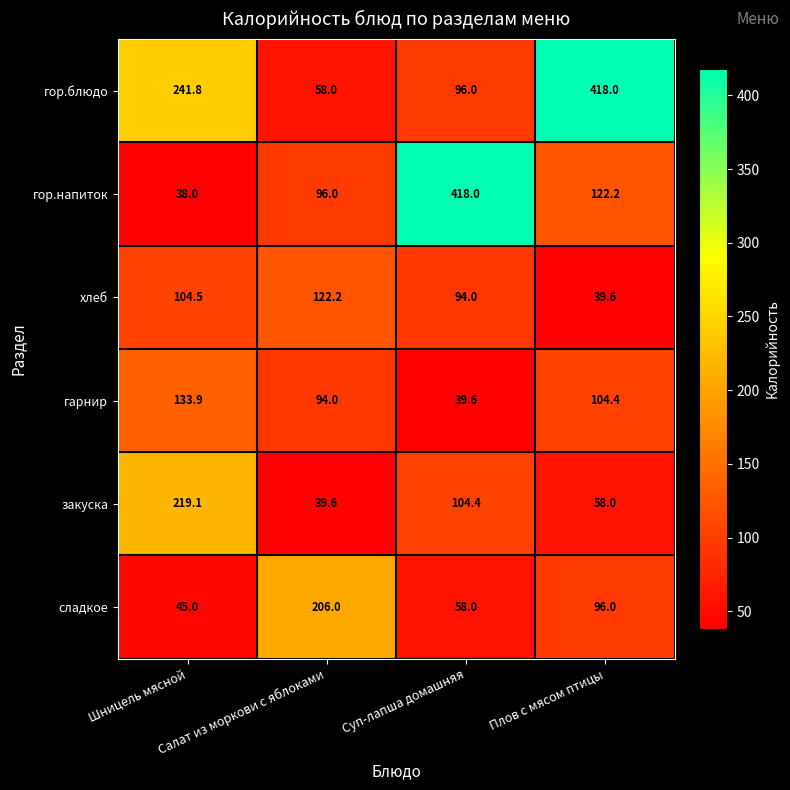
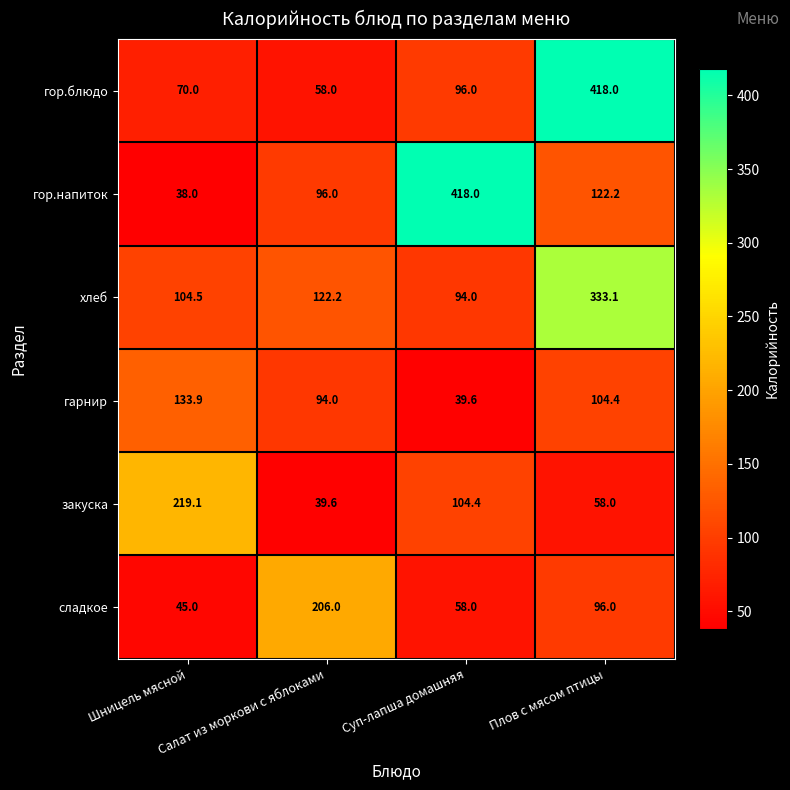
  {
    "гор.блюдо": {
-     "Шницель мясной": 241.8,
+     "Шницель мясной": 70.0,
      "Салат из моркови с яблоками": 58.0,
      "Суп-лапша домашняя": 96.0,
      "Плов с мясом птицы": 418.0
    },
    "гор.напиток": {
      "Шницель мясной": 38.0,
      "Салат из моркови с яблоками": 96.0,
      "Суп-лапша домашняя": 418.0,
      "Плов с мясом птицы": 122.2
    },
    "хлеб": {
      "Шницель мясной": 104.5,
      "Салат из моркови с яблоками": 122.2,
      "Суп-лапша домашняя": 94.0,
-     "Плов с мясом птицы": 39.6
+     "Плов с мясом птицы": 333.1
    },
    "гарнир": {
      "Шницель мясной": 133.9,
      "Салат из моркови с яблоками": 94.0,
      "Суп-лапша домашняя": 39.6,
      "Плов с мясом птицы": 104.4
    },
    "закуска": {
      "Шницель мясной": 219.1,
      "Салат из моркови с яблоками": 39.6,
      "Суп-лапша домашняя": 104.4,
      "Плов с мясом птицы": 58.0
    },
    "сладкое": {
      "Шницель мясной": 45.0,
      "Салат из моркови с яблоками": 206.0,
      "Суп-лапша домашняя": 58.0,
      "Плов с мясом птицы": 96.0
    }
  }
